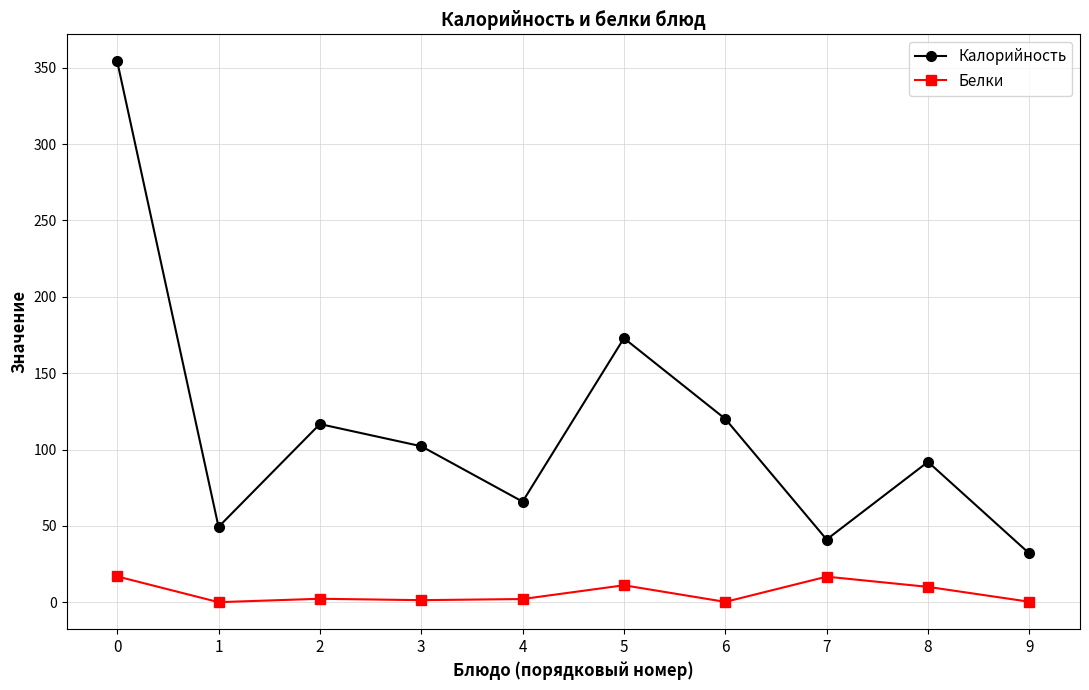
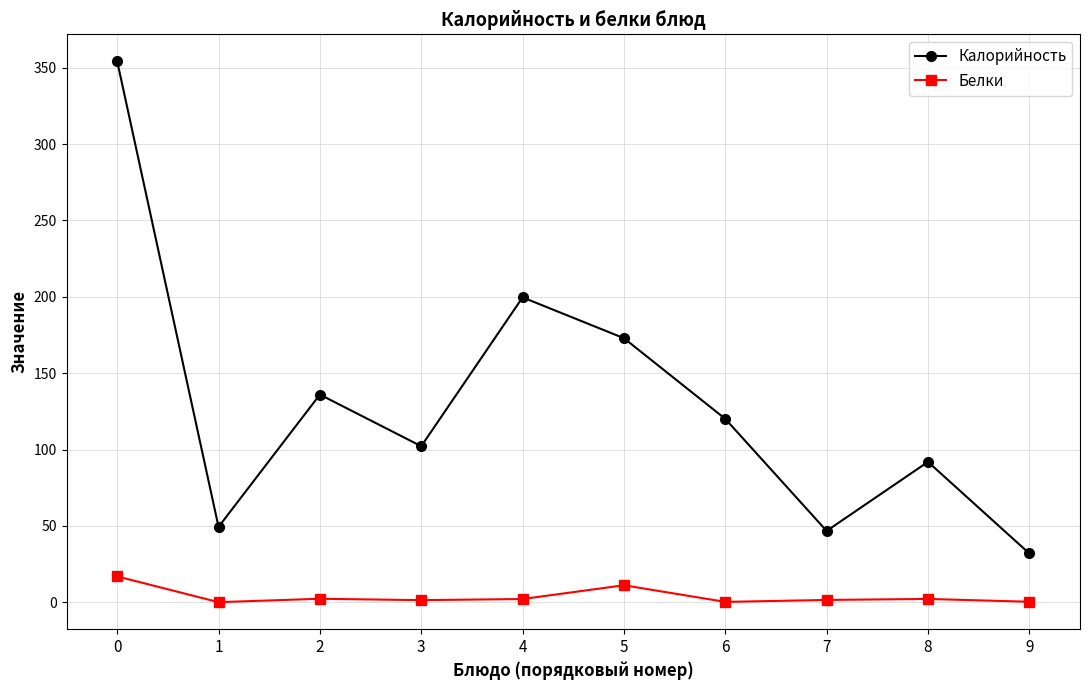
  {
    "Калорийность": {
      "0": 354,
      "1": 49,
-     "2": 117,
+     "2": 136,
      "3": 102,
-     "4": 66,
+     "4": 200,
      "5": 173,
      "6": 120,
-     "7": 41,
+     "7": 47,
      "8": 92,
      "9": 32
    },
    "Белки": {
      "0": 17,
      "1": 0,
      "2": 2,
      "3": 1,
      "4": 2,
      "5": 11,
      "6": 0,
-     "7": 17,
-     "8": 10,
+     "7": 2,
+     "8": 2,
      "9": 0
    }
  }
